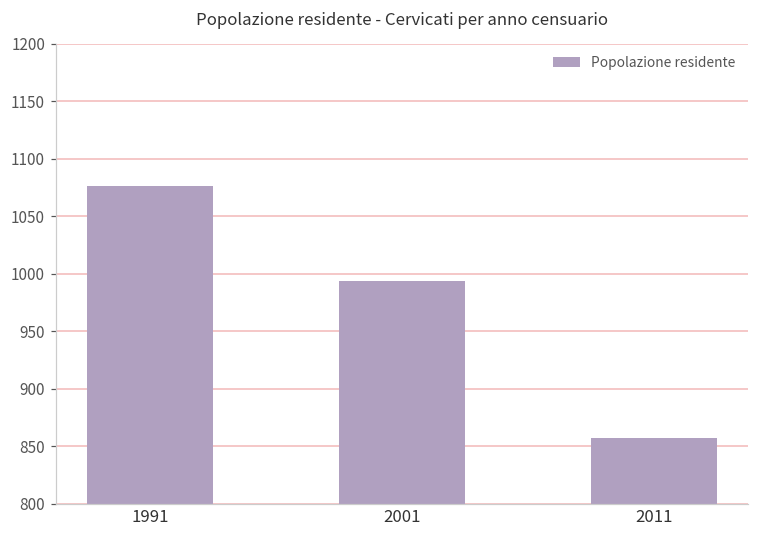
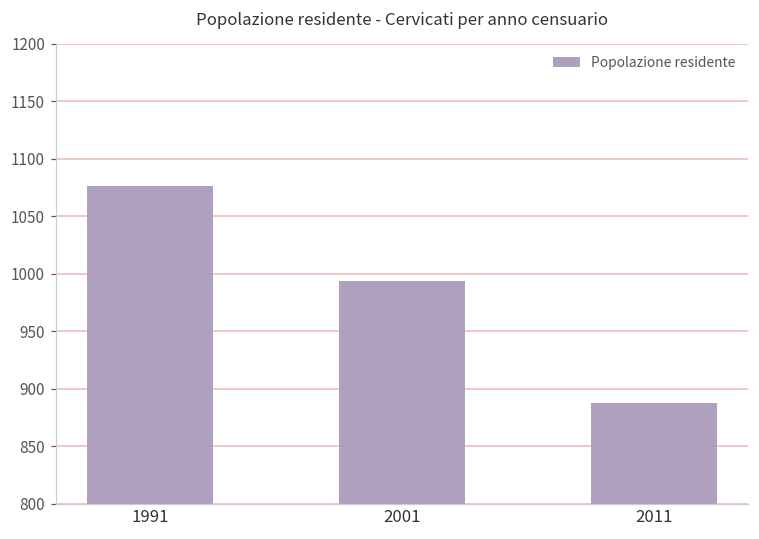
  {
    "1991": 1076,
    "2001": 994,
-   "2011": 857
+   "2011": 888
  }
